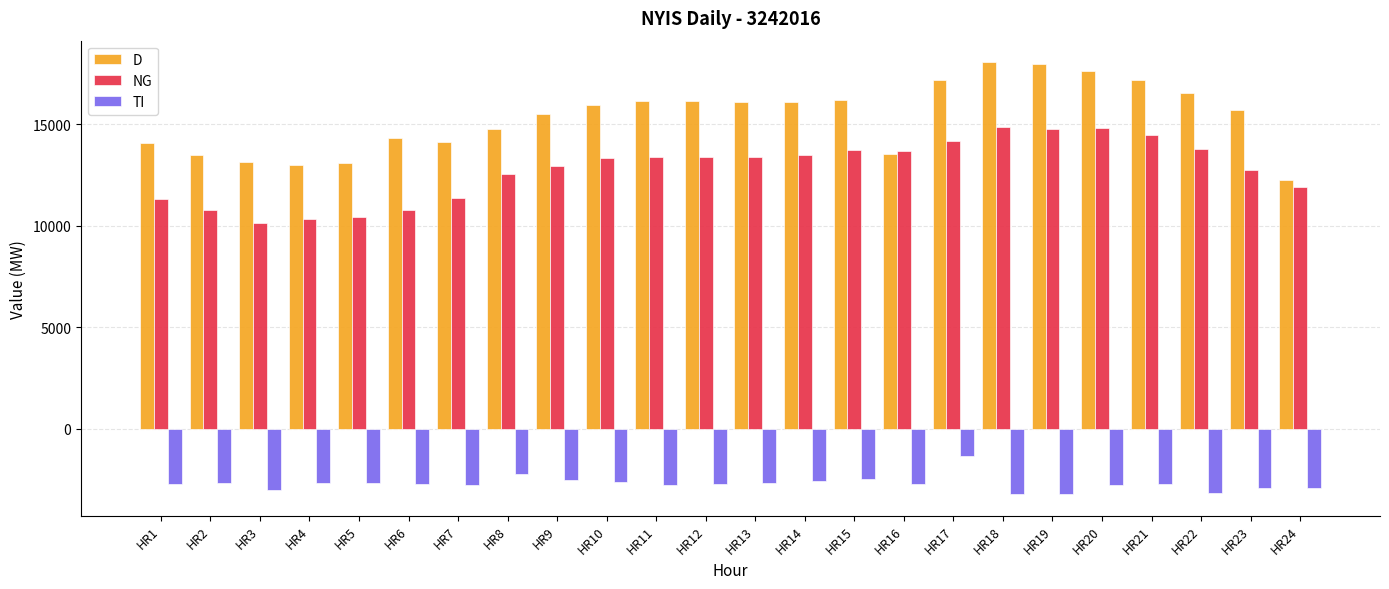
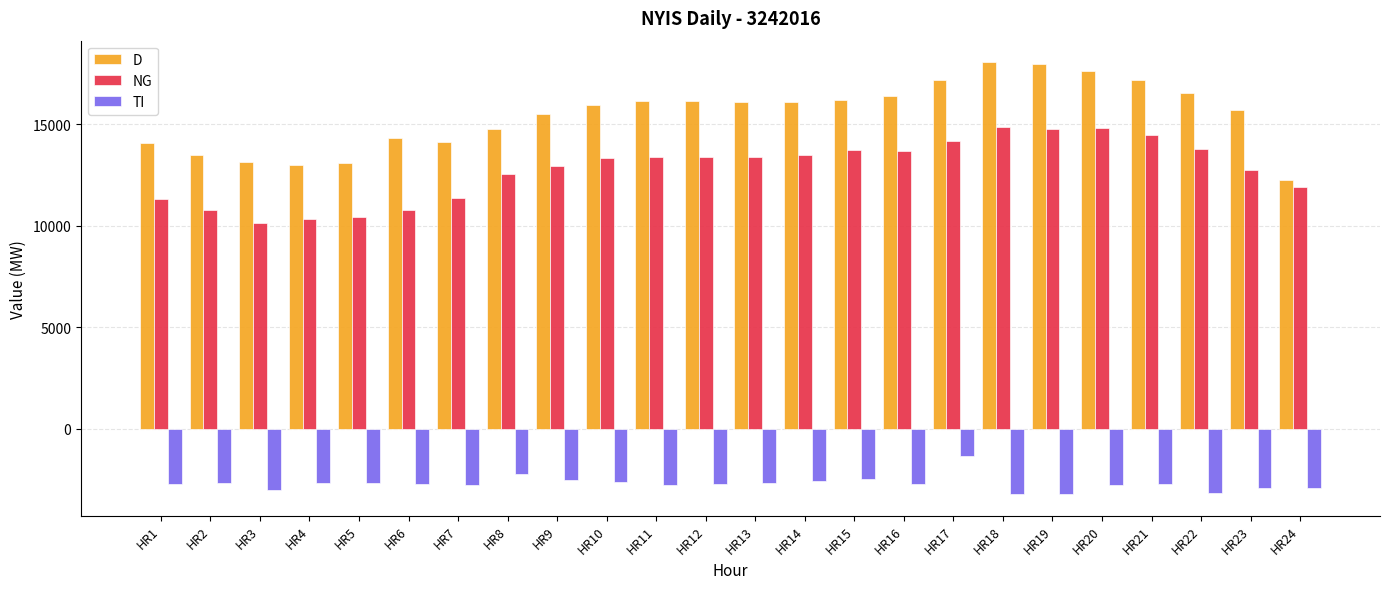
  {
    "D": {
      "HR1": 14100,
      "HR2": 13500,
      "HR3": 13100,
      "HR4": 13000,
      "HR5": 13100,
      "HR6": 14300,
      "HR7": 14100,
      "HR8": 14800,
      "HR9": 15500,
      "HR10": 15900,
      "HR11": 16100,
      "HR12": 16100,
      "HR13": 16100,
      "HR14": 16100,
      "HR15": 16200,
-     "HR16": 13500,
+     "HR16": 16400,
      "HR17": 17200,
      "HR18": 18100,
      "HR19": 18000,
      "HR20": 17600,
      "HR21": 17200,
      "HR22": 16600,
      "HR23": 15700,
      "HR24": 12300
    },
    "NG": {
      "HR1": 11300,
      "HR2": 10800,
      "HR3": 10100,
      "HR4": 10300,
      "HR5": 10400,
      "HR6": 10800,
      "HR7": 11300,
      "HR8": 12500,
      "HR9": 12900,
      "HR10": 13300,
      "HR11": 13400,
      "HR12": 13400,
      "HR13": 13400,
      "HR14": 13500,
      "HR15": 13700,
      "HR16": 13700,
      "HR17": 14200,
      "HR18": 14900,
      "HR19": 14800,
      "HR20": 14800,
      "HR21": 14500,
      "HR22": 13800,
      "HR23": 12800,
      "HR24": 11900
    },
    "TI": {
      "HR1": -2700,
      "HR2": -2700,
      "HR3": -3000,
      "HR4": -2700,
      "HR5": -2700,
      "HR6": -2700,
      "HR7": -2800,
      "HR8": -2200,
      "HR9": -2600,
      "HR10": -2600,
      "HR11": -2800,
      "HR12": -2700,
      "HR13": -2700,
      "HR14": -2600,
      "HR15": -2500,
      "HR16": -2700,
      "HR17": -1400,
      "HR18": -3200,
      "HR19": -3200,
      "HR20": -2800,
      "HR21": -2700,
      "HR22": -3200,
      "HR23": -2900,
      "HR24": -2900
    }
  }
